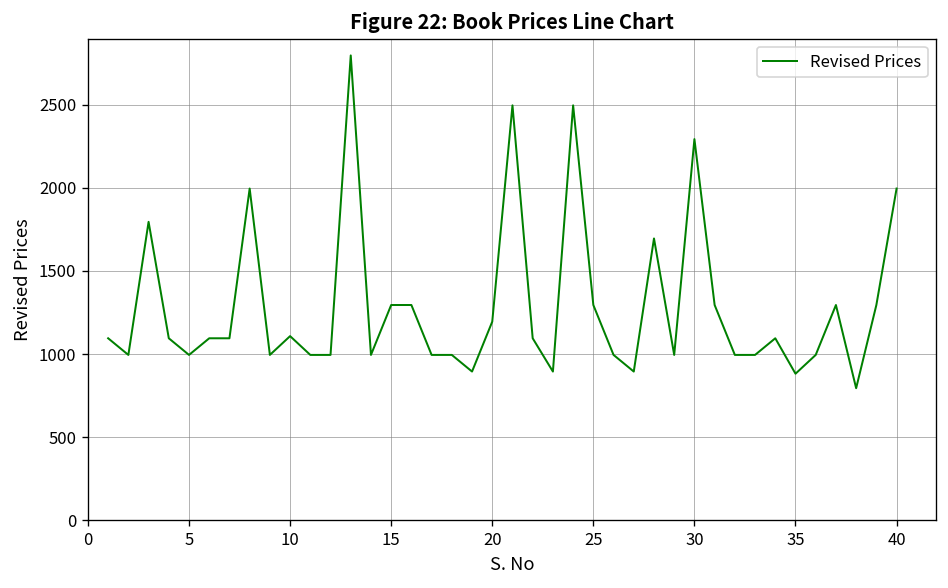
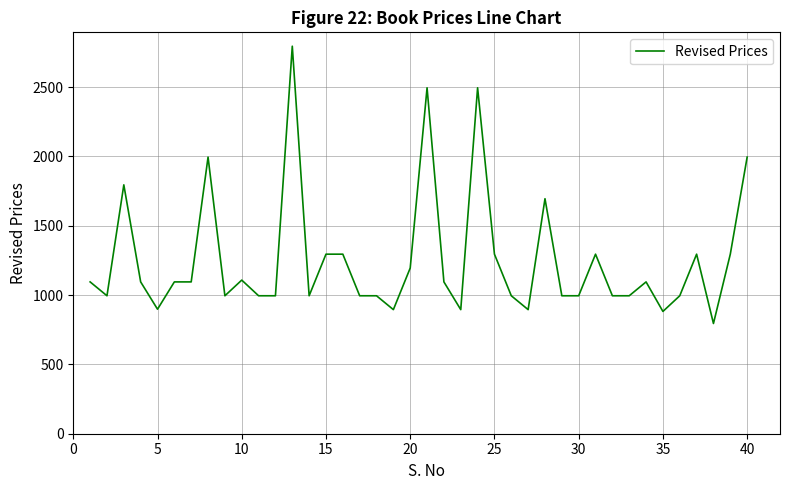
  {
-   "5": 1000,
+   "5": 900,
    "10": 1110,
    "15": 1300,
    "20": 1200,
    "25": 1300,
-   "30": 2290,
+   "30": 1000,
    "35": 880,
    "40": 2000
  }
